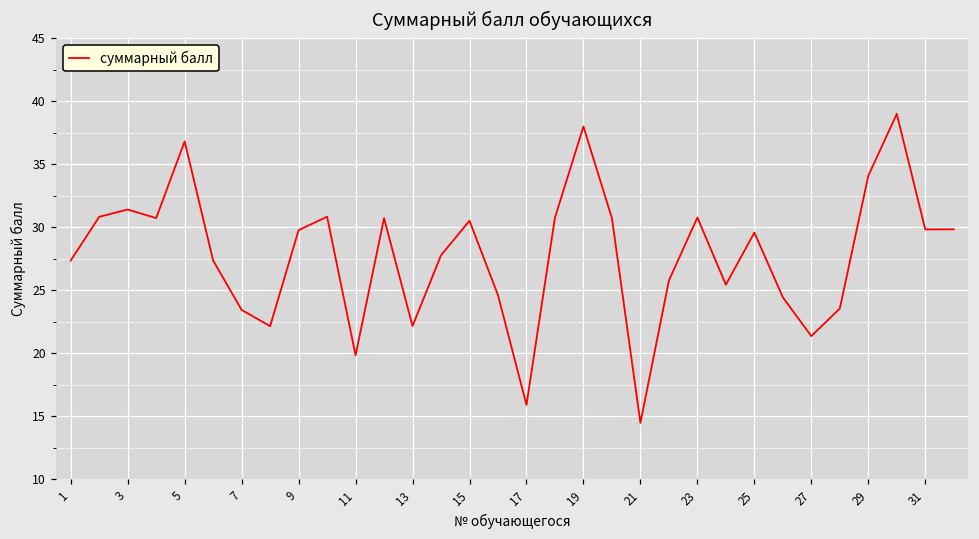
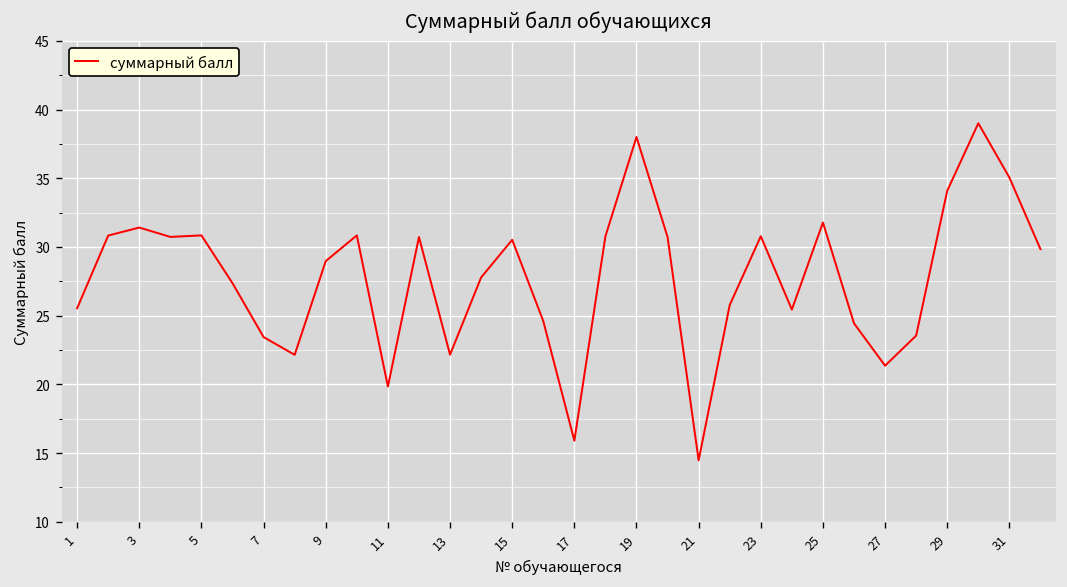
  {
-   "1": 27.4,
+   "1": 25.5,
    "3": 31.4,
-   "5": 36.8,
+   "5": 30.8,
    "7": 23.4,
-   "9": 29.8,
+   "9": 29.0,
    "11": 19.8,
    "13": 22.2,
    "15": 30.5,
    "17": 15.9,
    "19": 38.0,
    "21": 14.5,
    "23": 30.8,
-   "25": 29.6,
+   "25": 31.8,
    "27": 21.4,
    "29": 34.1,
-   "31": 29.8
+   "31": 35.1
  }
